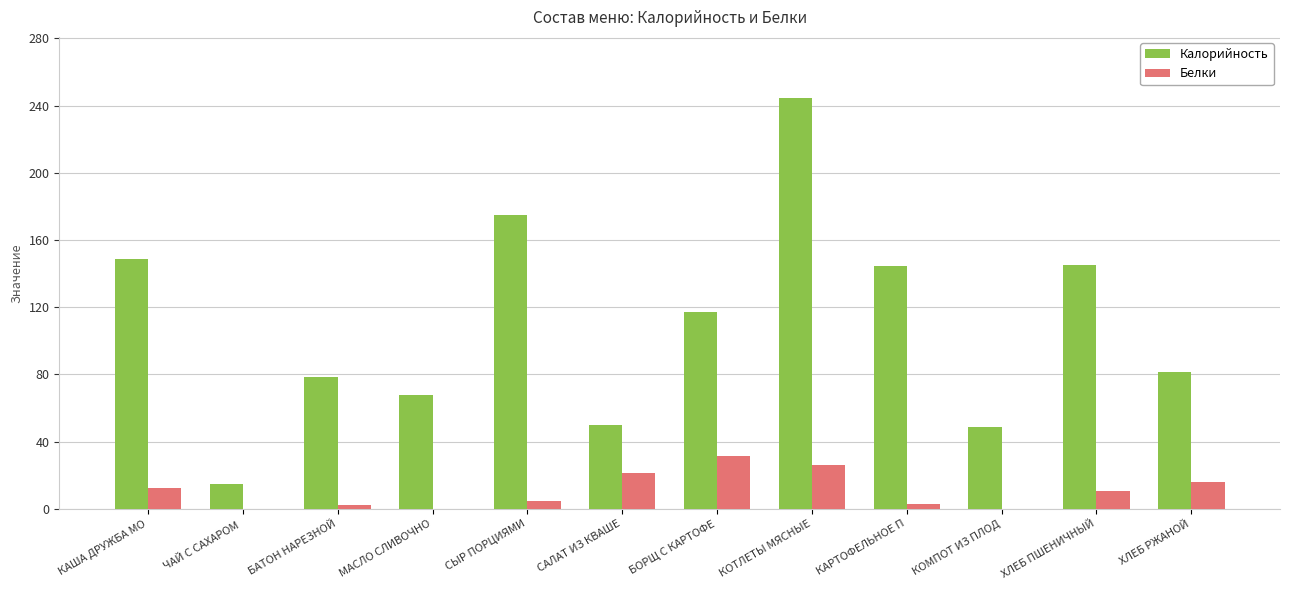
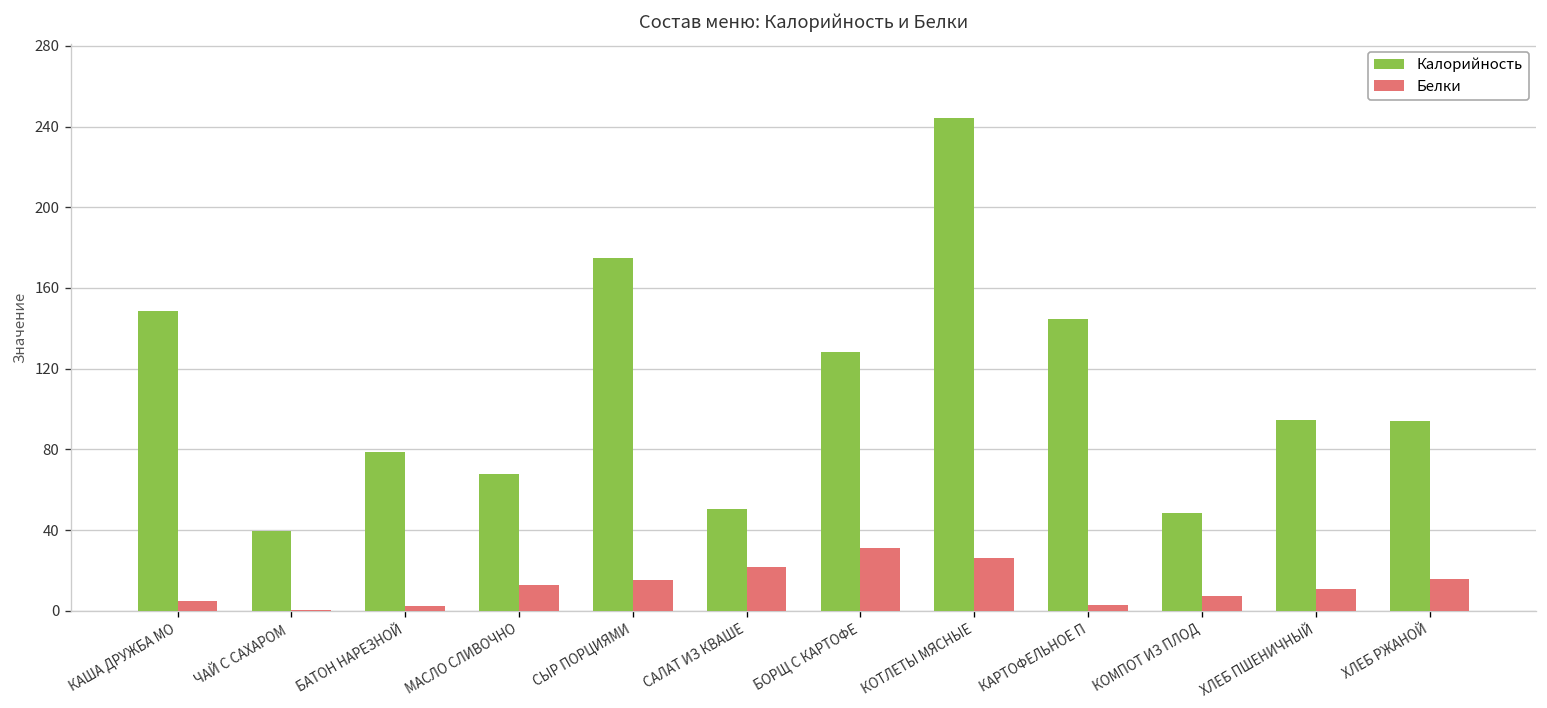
  {
    "Калорийность": {
      "КАША ДРУЖБА МО": 149,
-     "ЧАЙ С САХАРОМ": 15,
+     "ЧАЙ С САХАРОМ": 40,
      "БАТОН НАРЕЗНОЙ": 79,
      "МАСЛО СЛИВОЧНО": 68,
      "СЫР ПОРЦИЯМИ": 175,
      "САЛАТ ИЗ КВАШЕ": 50,
-     "БОРЩ С КАРТОФЕ": 117,
+     "БОРЩ С КАРТОФЕ": 128,
      "КОТЛЕТЫ МЯСНЫЕ": 244,
      "КАРТОФЕЛЬНОЕ П": 145,
      "КОМПОТ ИЗ ПЛОД": 49,
-     "ХЛЕБ ПШЕНИЧНЫЙ": 145,
-     "ХЛЕБ РЖАНОЙ": 82
+     "ХЛЕБ ПШЕНИЧНЫЙ": 95,
+     "ХЛЕБ РЖАНОЙ": 94
    },
    "Белки": {
-     "КАША ДРУЖБА МО": 12,
+     "КАША ДРУЖБА МО": 5,
      "БАТОН НАРЕЗНОЙ": 2,
-     "МАСЛО СЛИВОЧНО": 0,
-     "СЫР ПОРЦИЯМИ": 5,
+     "МАСЛО СЛИВОЧНО": 13,
+     "СЫР ПОРЦИЯМИ": 15,
      "САЛАТ ИЗ КВАШЕ": 22,
      "БОРЩ С КАРТОФЕ": 31,
      "КОТЛЕТЫ МЯСНЫЕ": 26,
      "КАРТОФЕЛЬНОЕ П": 3,
-     "КОМПОТ ИЗ ПЛОД": 0,
+     "КОМПОТ ИЗ ПЛОД": 7,
      "ХЛЕБ ПШЕНИЧНЫЙ": 11,
      "ХЛЕБ РЖАНОЙ": 16
    }
  }
